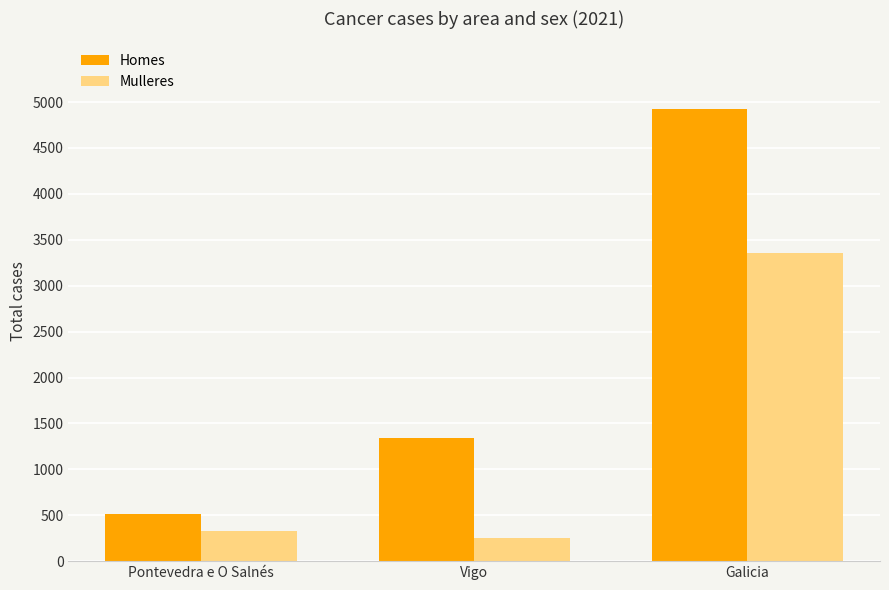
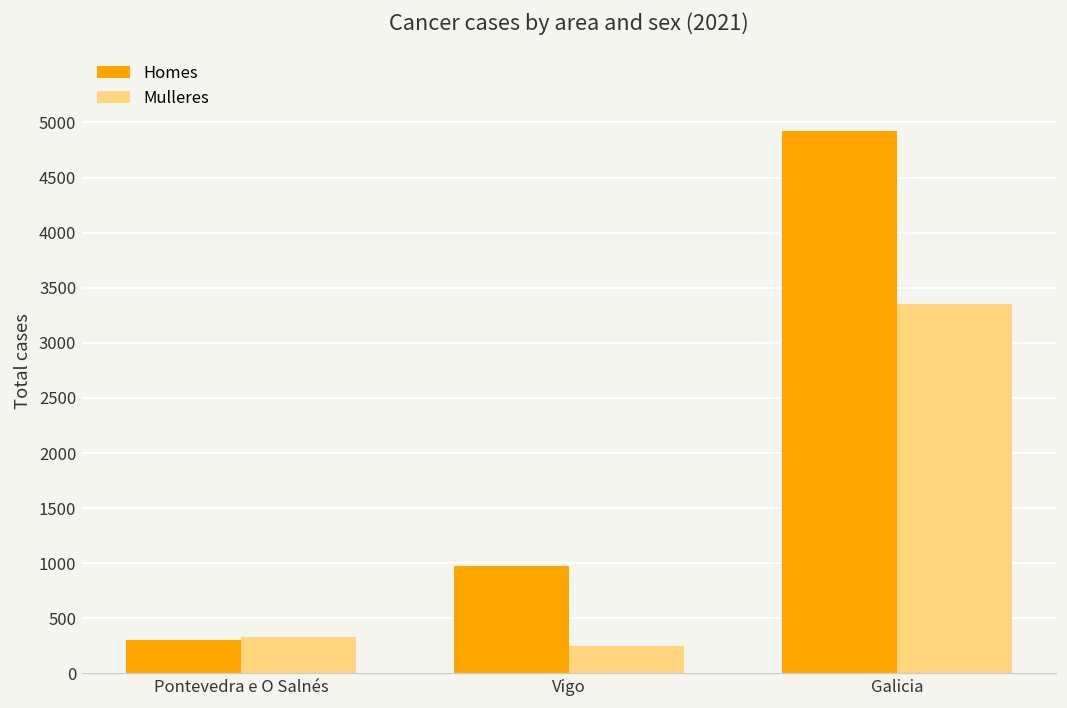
  {
    "Homes": {
-     "Pontevedra e O Salnés": 500,
-     "Vigo": 1300,
+     "Pontevedra e O Salnés": 300,
+     "Vigo": 1000,
      "Galicia": 4900
    },
    "Mulleres": {
      "Pontevedra e O Salnés": 300,
      "Vigo": 200,
      "Galicia": 3400
    }
  }
